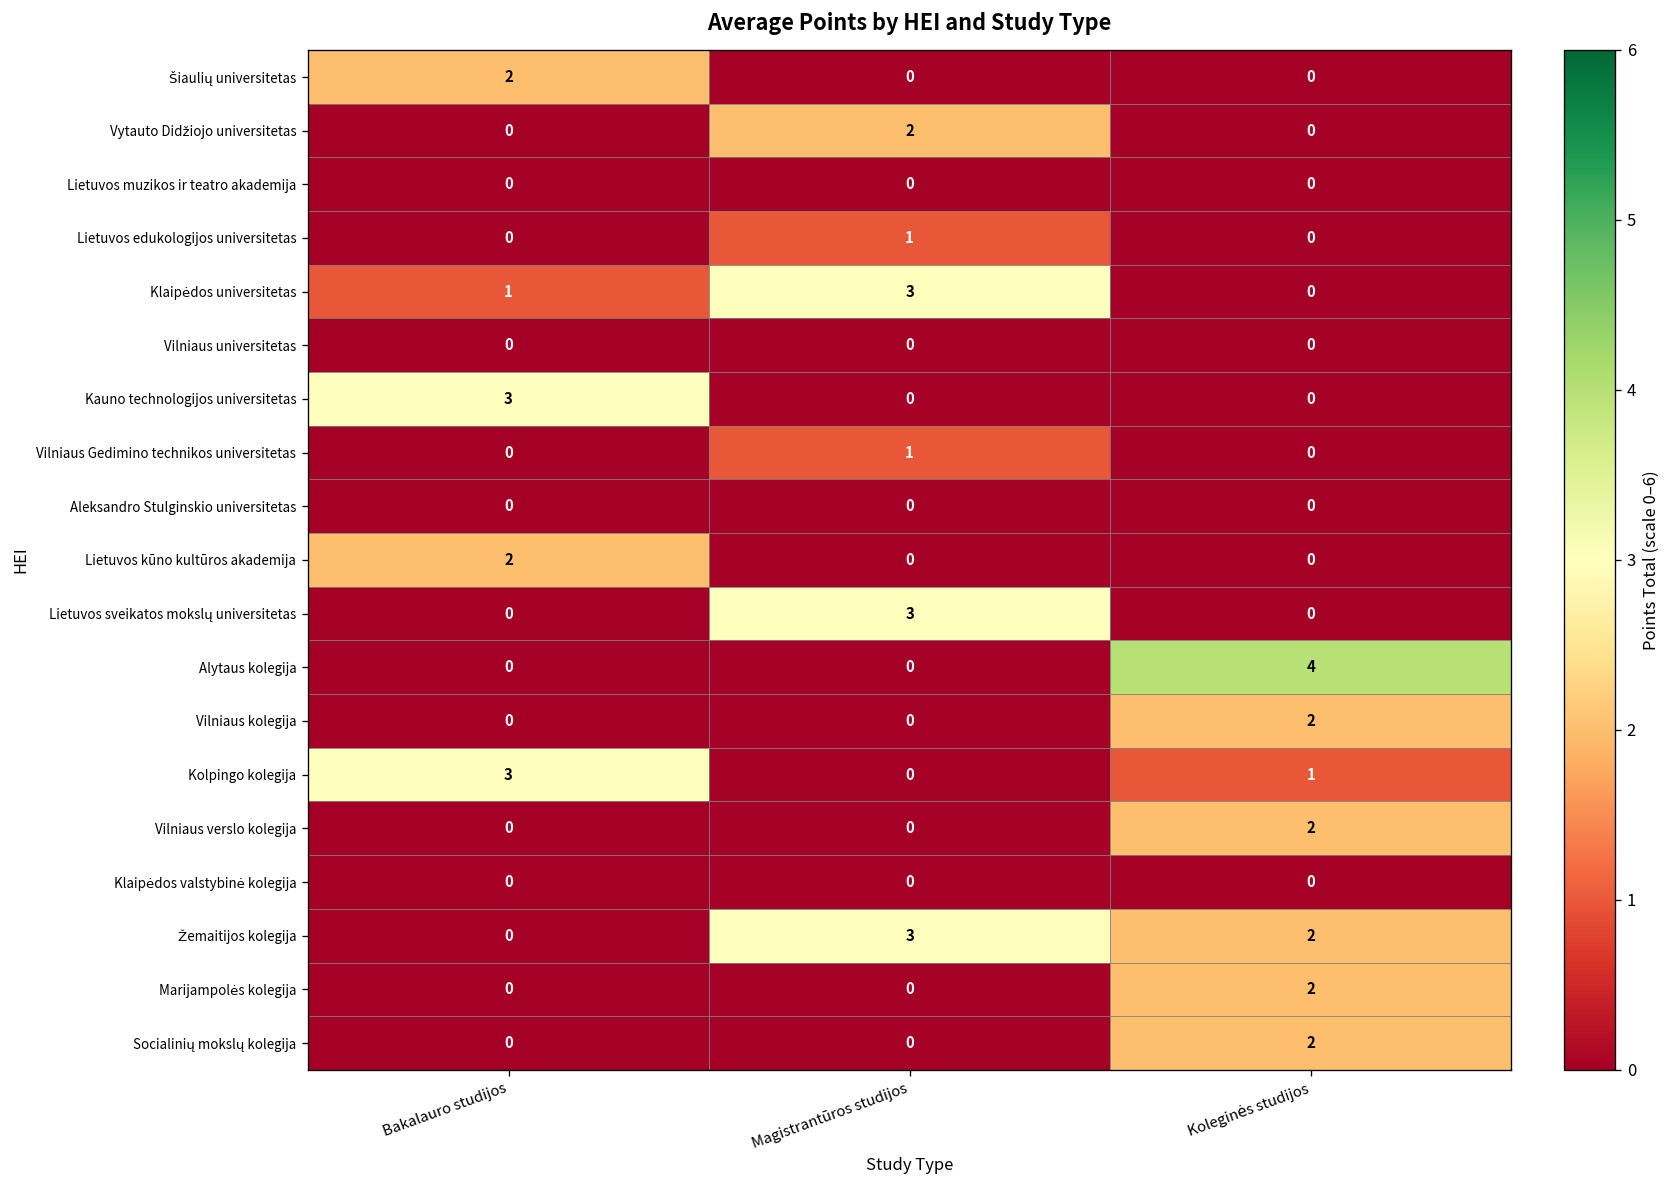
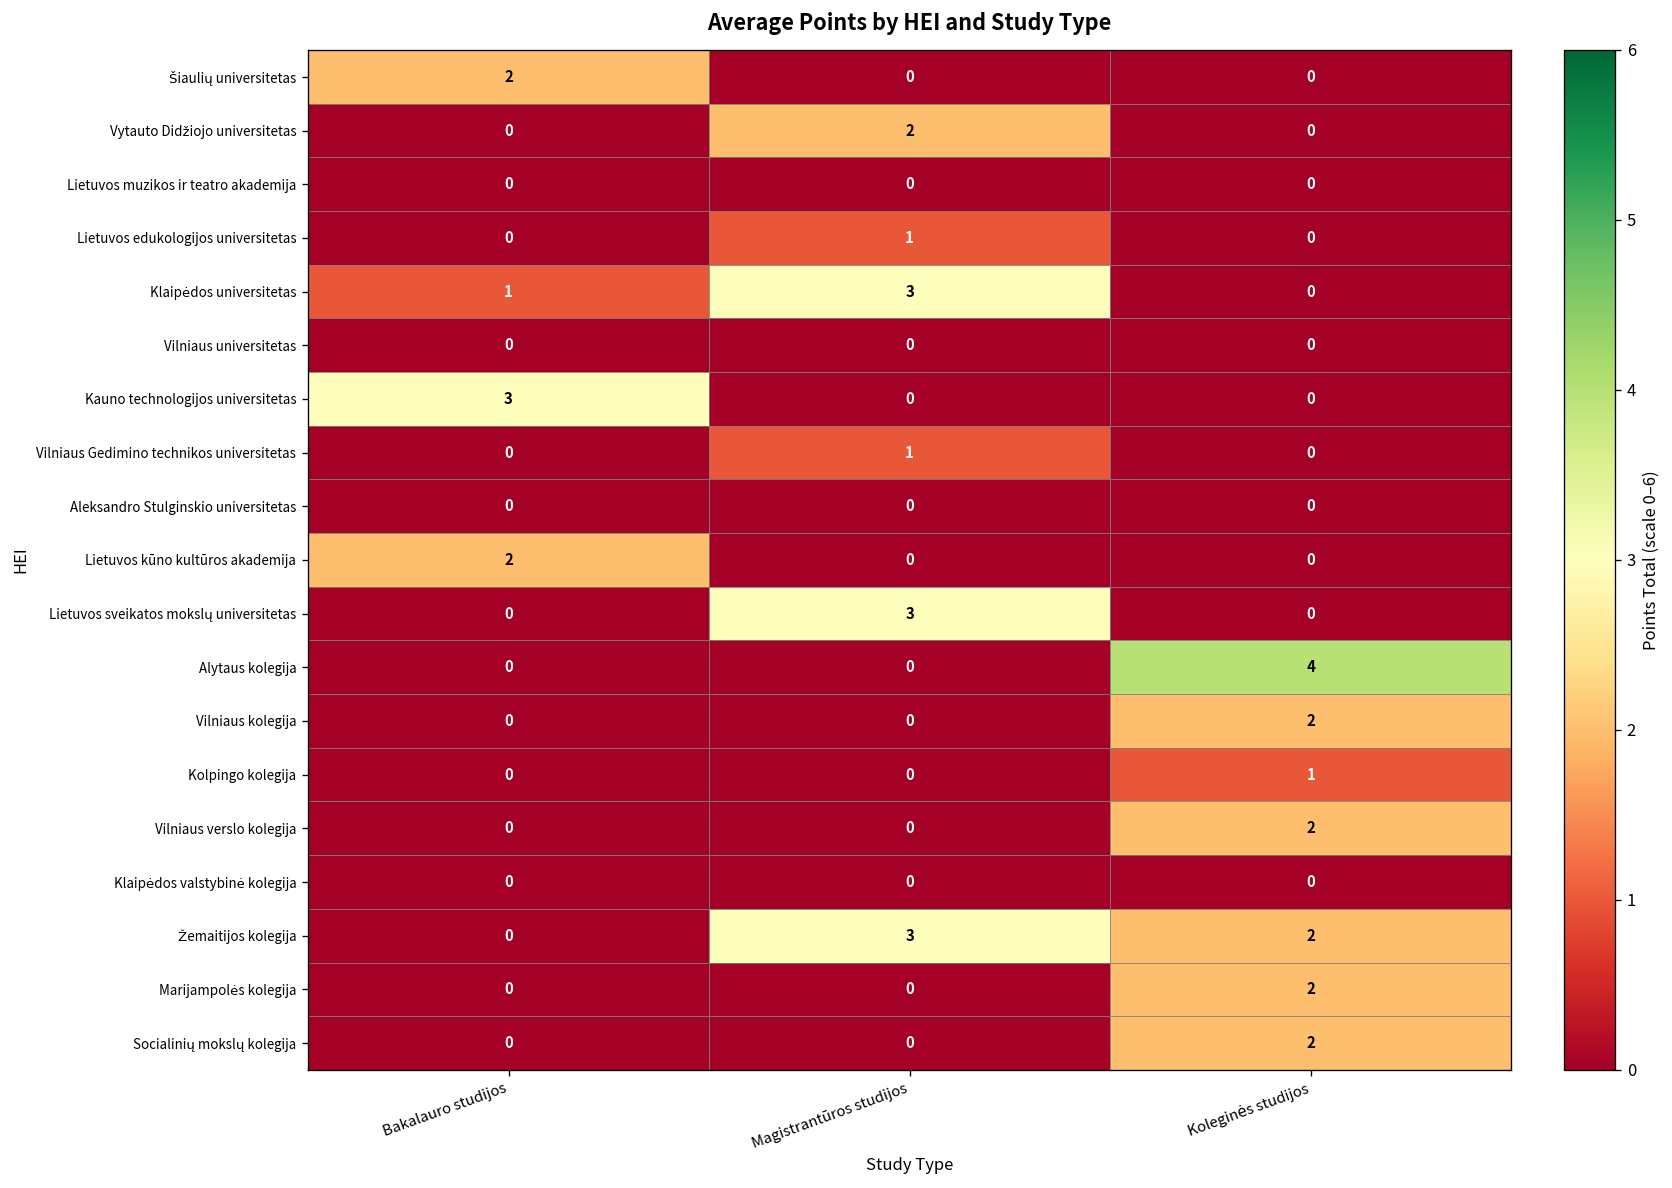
  {
    "Šiaulių universitetas": {
      "Bakalauro studijos": 2,
      "Magistrantūros studijos": 0,
      "Koleginės studijos": 0
    },
    "Vytauto Didžiojo universitetas": {
      "Bakalauro studijos": 0,
      "Magistrantūros studijos": 2,
      "Koleginės studijos": 0
    },
    "Lietuvos muzikos ir teatro akademija": {
      "Bakalauro studijos": 0,
      "Magistrantūros studijos": 0,
      "Koleginės studijos": 0
    },
    "Lietuvos edukologijos universitetas": {
      "Bakalauro studijos": 0,
      "Magistrantūros studijos": 1,
      "Koleginės studijos": 0
    },
    "Klaipėdos universitetas": {
      "Bakalauro studijos": 1,
      "Magistrantūros studijos": 3,
      "Koleginės studijos": 0
    },
    "Vilniaus universitetas": {
      "Bakalauro studijos": 0,
      "Magistrantūros studijos": 0,
      "Koleginės studijos": 0
    },
    "Kauno technologijos universitetas": {
      "Bakalauro studijos": 3,
      "Magistrantūros studijos": 0,
      "Koleginės studijos": 0
    },
    "Vilniaus Gedimino technikos universitetas": {
      "Bakalauro studijos": 0,
      "Magistrantūros studijos": 1,
      "Koleginės studijos": 0
    },
    "Aleksandro Stulginskio universitetas": {
      "Bakalauro studijos": 0,
      "Magistrantūros studijos": 0,
      "Koleginės studijos": 0
    },
    "Lietuvos kūno kultūros akademija": {
      "Bakalauro studijos": 2,
      "Magistrantūros studijos": 0,
      "Koleginės studijos": 0
    },
    "Lietuvos sveikatos mokslų universitetas": {
      "Bakalauro studijos": 0,
      "Magistrantūros studijos": 3,
      "Koleginės studijos": 0
    },
    "Alytaus kolegija": {
      "Bakalauro studijos": 0,
      "Magistrantūros studijos": 0,
      "Koleginės studijos": 4
    },
    "Vilniaus kolegija": {
      "Bakalauro studijos": 0,
      "Magistrantūros studijos": 0,
      "Koleginės studijos": 2
    },
    "Kolpingo kolegija": {
-     "Bakalauro studijos": 3,
+     "Bakalauro studijos": 0,
      "Magistrantūros studijos": 0,
      "Koleginės studijos": 1
    },
    "Vilniaus verslo kolegija": {
      "Bakalauro studijos": 0,
      "Magistrantūros studijos": 0,
      "Koleginės studijos": 2
    },
    "Klaipėdos valstybinė kolegija": {
      "Bakalauro studijos": 0,
      "Magistrantūros studijos": 0,
      "Koleginės studijos": 0
    },
    "Žemaitijos kolegija": {
      "Bakalauro studijos": 0,
      "Magistrantūros studijos": 3,
      "Koleginės studijos": 2
    },
    "Marijampolės kolegija": {
      "Bakalauro studijos": 0,
      "Magistrantūros studijos": 0,
      "Koleginės studijos": 2
    },
    "Socialinių mokslų kolegija": {
      "Bakalauro studijos": 0,
      "Magistrantūros studijos": 0,
      "Koleginės studijos": 2
    }
  }
